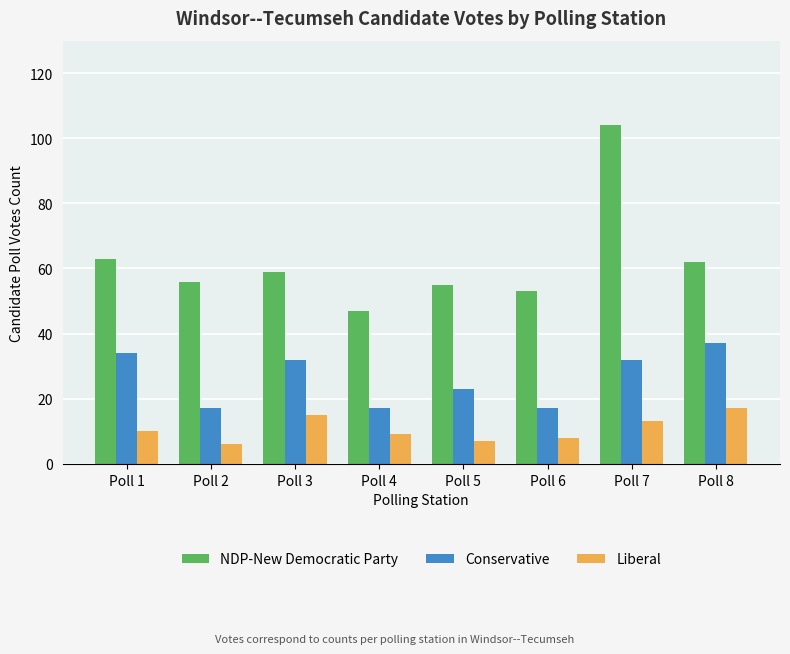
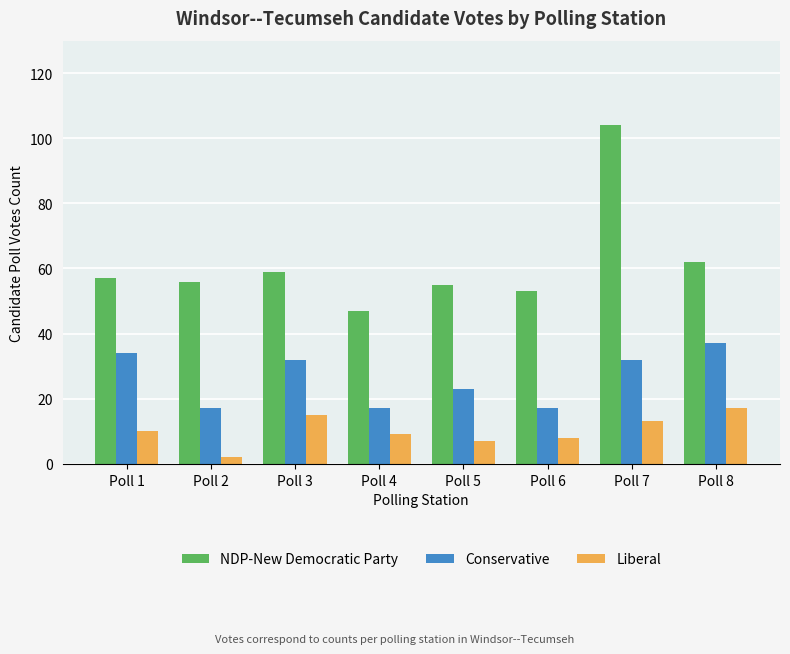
  {
    "NDP-New Democratic Party": {
-     "Poll 1": 63,
+     "Poll 1": 57,
      "Poll 2": 56,
      "Poll 3": 59,
      "Poll 4": 47,
      "Poll 5": 55,
      "Poll 6": 53,
      "Poll 7": 104,
      "Poll 8": 62
    },
    "Conservative": {
      "Poll 1": 34,
      "Poll 2": 17,
      "Poll 3": 32,
      "Poll 4": 17,
      "Poll 5": 23,
      "Poll 6": 17,
      "Poll 7": 32,
      "Poll 8": 37
    },
    "Liberal": {
      "Poll 1": 10,
-     "Poll 2": 6,
+     "Poll 2": 2,
      "Poll 3": 15,
      "Poll 4": 9,
      "Poll 5": 7,
      "Poll 6": 8,
      "Poll 7": 13,
      "Poll 8": 17
    }
  }
